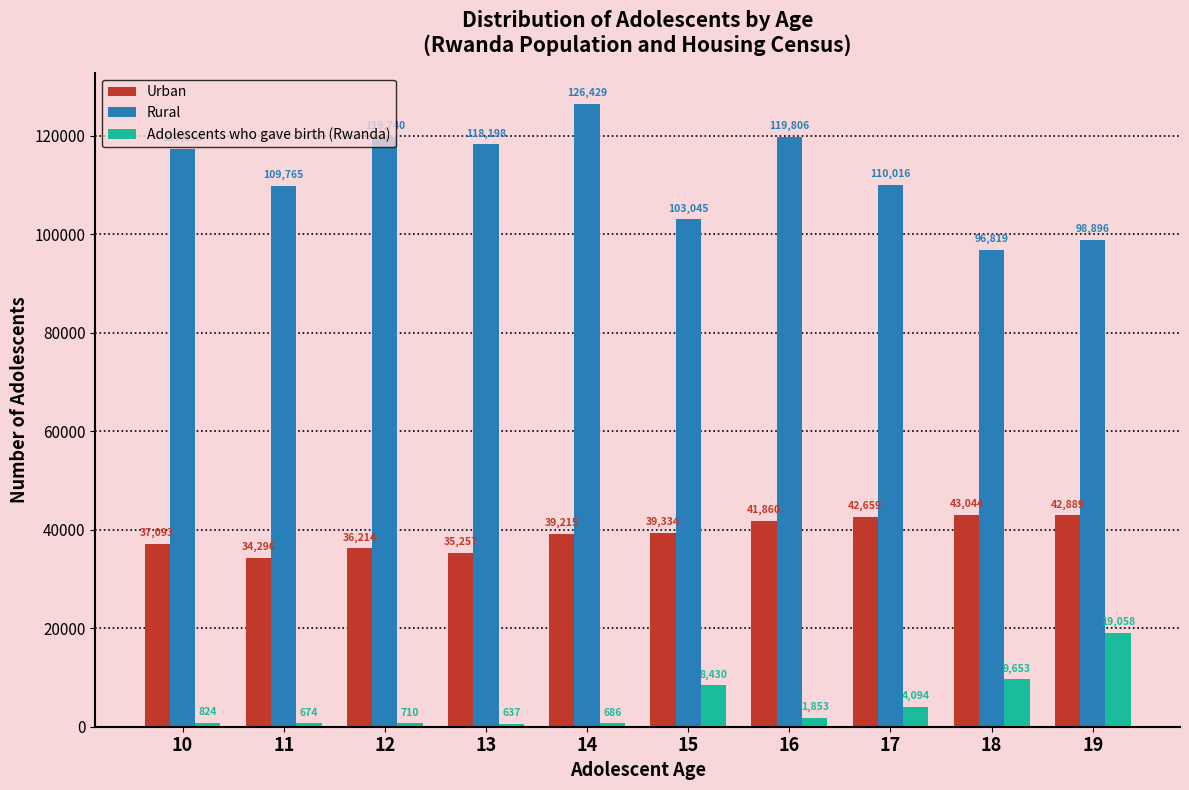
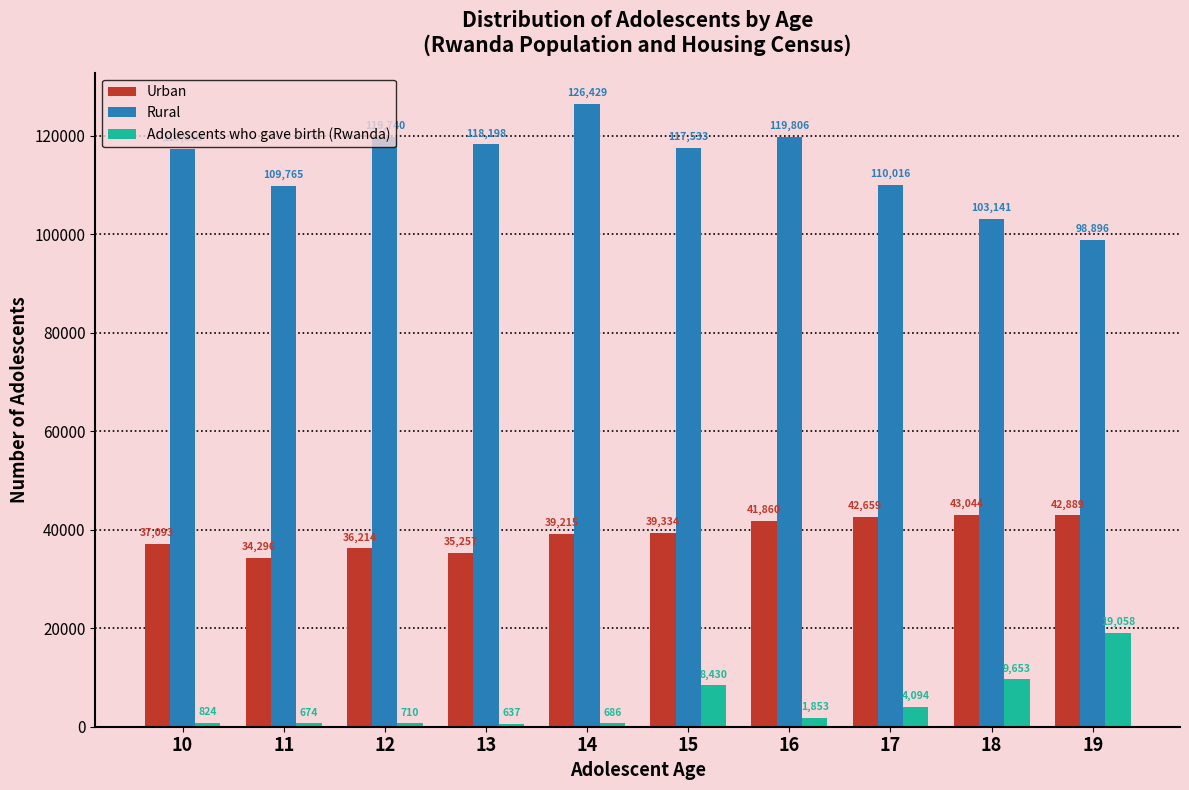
  {
    "Urban": {
      "10": "37,093",
      "11": "34,296",
      "12": "36,214",
      "13": "35,257",
      "14": "39,215",
      "15": "39,334",
      "16": "41,860",
      "17": "42,659",
      "18": "43,044",
      "19": "42,889"
    },
    "Rural": {
      "11": "109,765",
      "13": "118,198",
      "14": "126,429",
-     "15": "103,045",
+     "15": "117,533",
      "16": "119,806",
      "17": "110,016",
-     "18": "96,819",
+     "18": "103,141",
      "19": "98,896"
    },
    "Adolescents who gave birth (Rwanda)": {
      "10": "824",
      "11": "674",
      "12": "710",
      "13": "637",
      "14": "686",
      "15": "8,430",
      "16": "1,853",
      "17": "4,094",
      "18": "9,653",
      "19": "19,058"
    }
  }
